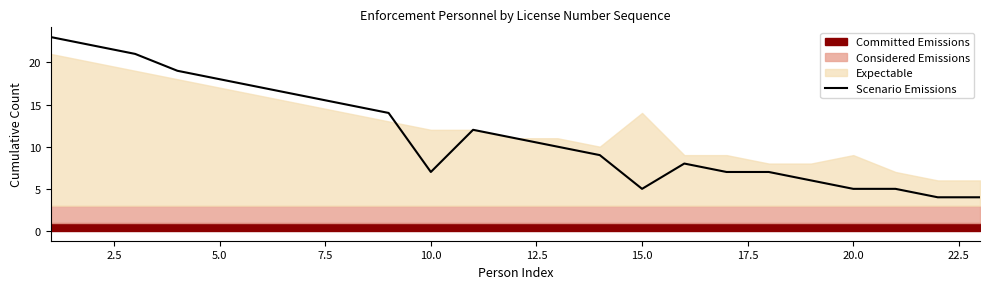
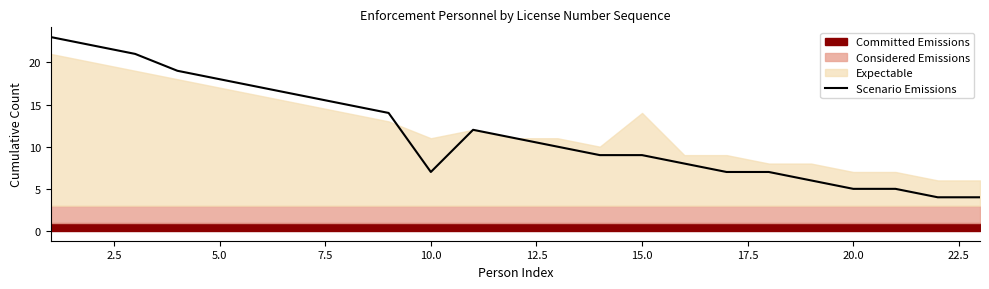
  {
    "Scenario Emissions": {
      "5.0": 18,
      "10.0": 7,
-     "15.0": 5,
+     "15.0": 9,
      "20.0": 5
    },
    "Committed Emissions": {
      "5.0": 1,
      "10.0": 1,
      "15.0": 1,
      "20.0": 1
    },
    "Expectable": {
-     "10.0": 9,
-     "20.0": 6
+     "10.0": 8,
+     "20.0": 4
    }
  }
